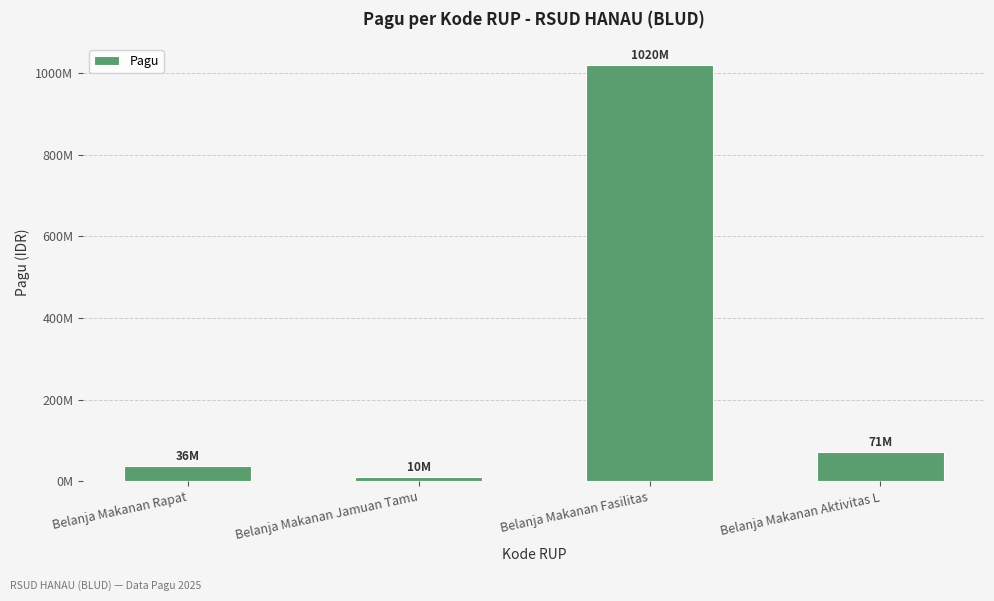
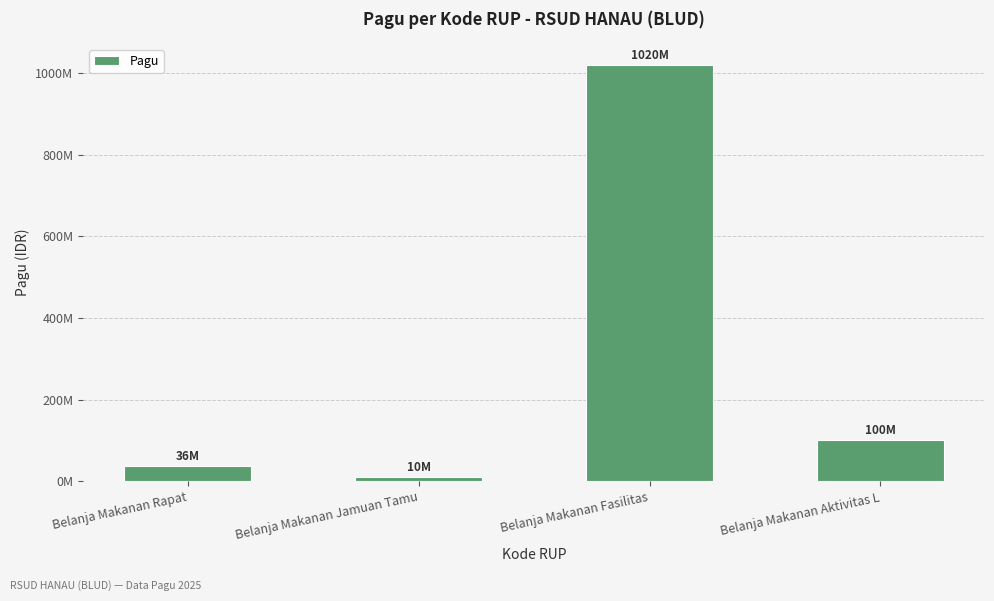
  {
    "Belanja Makanan Rapat": "36M",
    "Belanja Makanan Jamuan Tamu": "10M",
    "Belanja Makanan Fasilitas": "1020M",
-   "Belanja Makanan Aktivitas L": "71M"
+   "Belanja Makanan Aktivitas L": "100M"
  }
